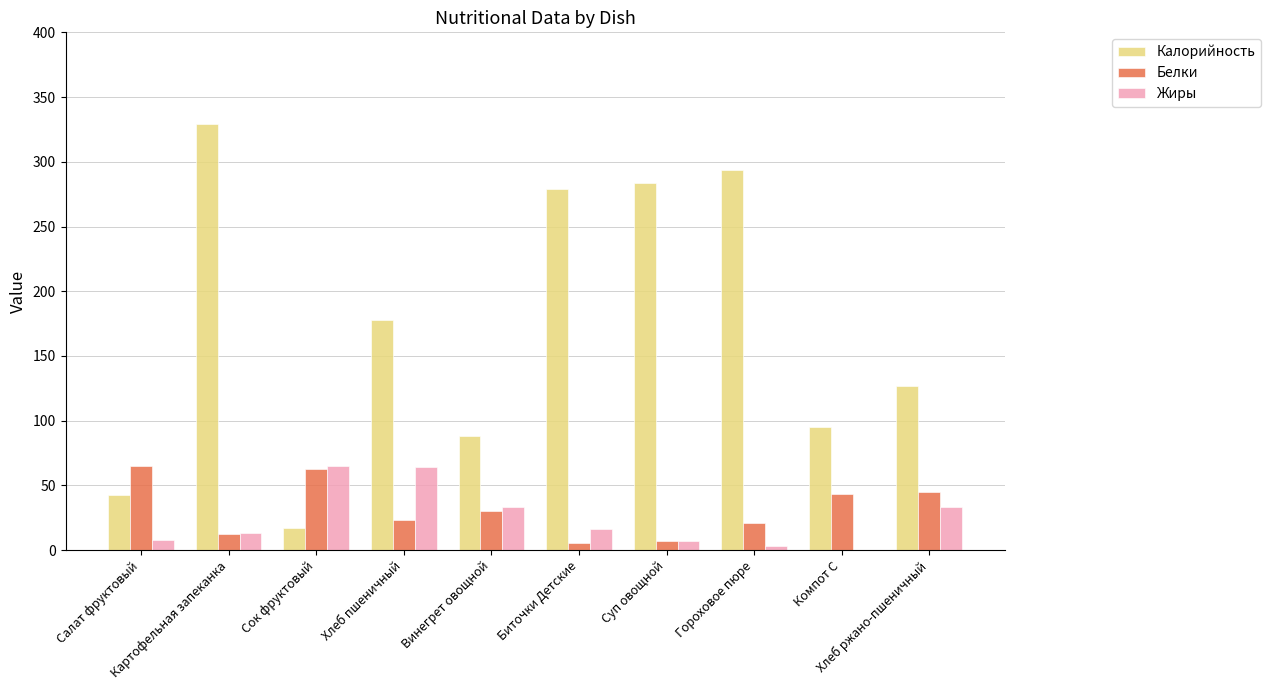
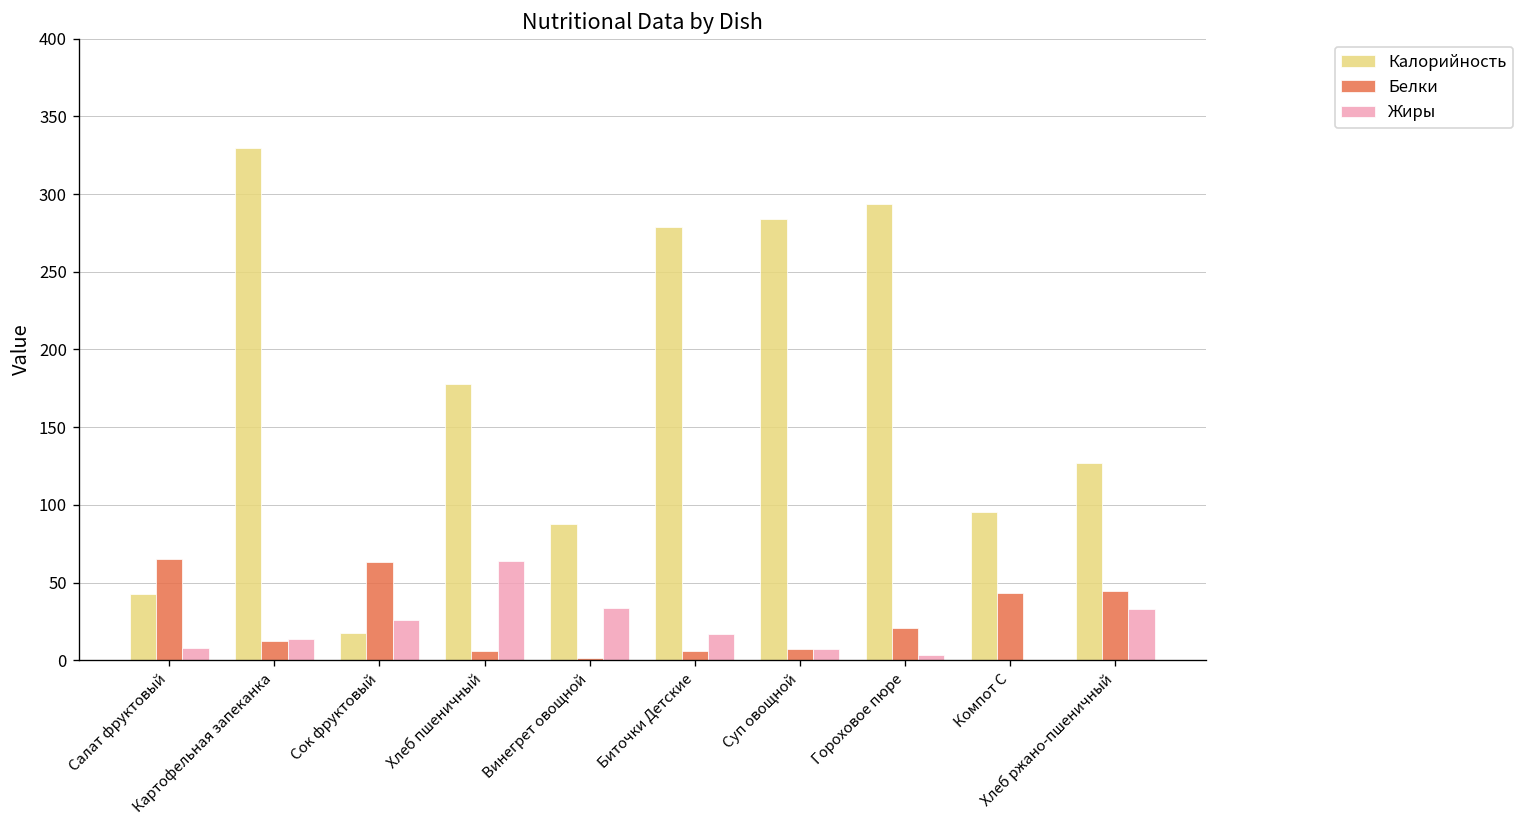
  {
    "Калорийность": {
      "Салат фруктовый": 43,
      "Картофельная запеканка": 330,
      "Сок фруктовый": 17,
      "Хлеб пшеничный": 178,
      "Винегрет овощной": 88,
      "Биточки Детские": 279,
      "Суп овощной": 284,
      "Гороховое пюре": 294,
      "Компот С": 95,
      "Хлеб ржано-пшеничный": 127
    },
    "Белки": {
      "Салат фруктовый": 65,
      "Картофельная запеканка": 13,
      "Сок фруктовый": 63,
-     "Хлеб пшеничный": 23,
-     "Винегрет овощной": 30,
+     "Хлеб пшеничный": 6,
+     "Винегрет овощной": 2,
      "Биточки Детские": 6,
      "Суп овощной": 7,
      "Гороховое пюре": 21,
      "Компот С": 43,
      "Хлеб ржано-пшеничный": 45
    },
    "Жиры": {
      "Салат фруктовый": 8,
      "Картофельная запеканка": 14,
-     "Сок фруктовый": 65,
+     "Сок фруктовый": 26,
      "Хлеб пшеничный": 64,
      "Винегрет овощной": 33,
      "Биточки Детские": 17,
      "Суп овощной": 7,
      "Гороховое пюре": 3,
      "Компот С": 0,
      "Хлеб ржано-пшеничный": 33
    }
  }
